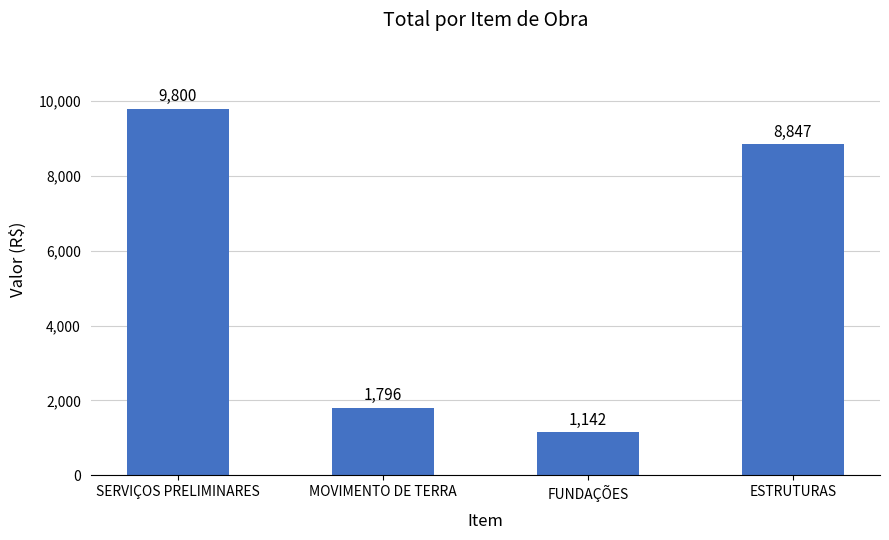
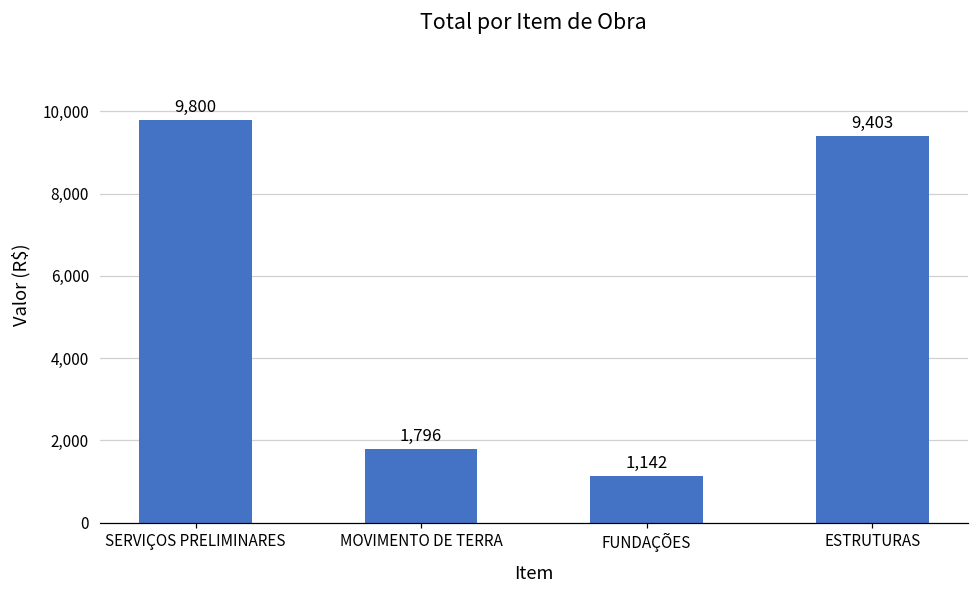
  {
    "SERVIÇOS PRELIMINARES": "9,800",
    "MOVIMENTO DE TERRA": "1,796",
    "FUNDAÇÕES": "1,142",
-   "ESTRUTURAS": "8,847"
+   "ESTRUTURAS": "9,403"
  }
